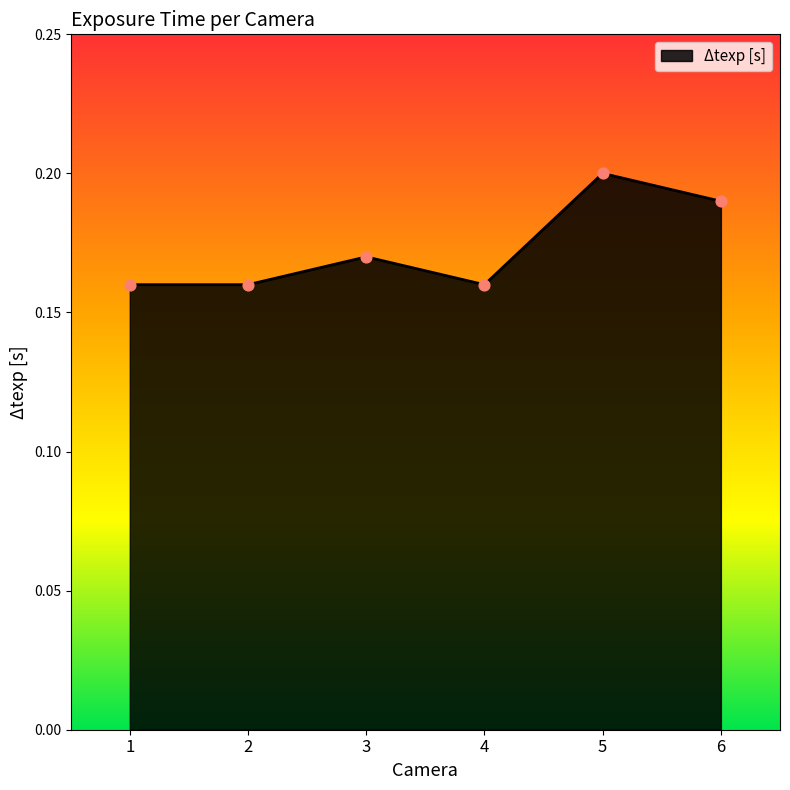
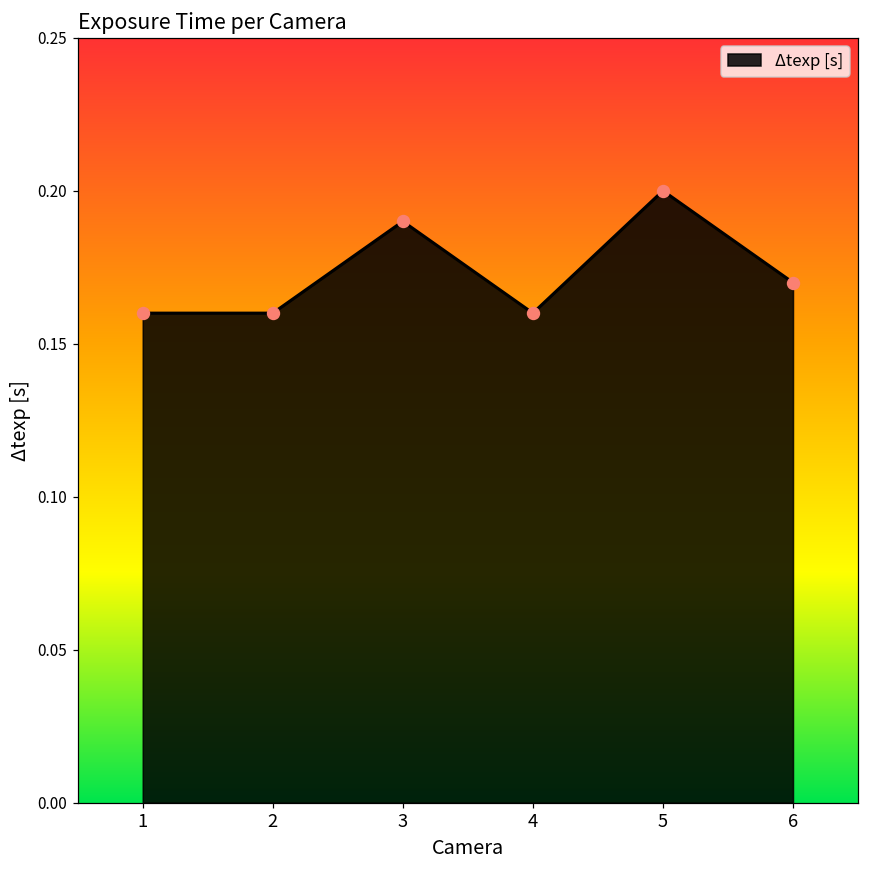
  {
    "1": 0.16,
    "2": 0.16,
-   "3": 0.17,
+   "3": 0.19,
    "4": 0.16,
    "5": 0.20,
-   "6": 0.19
+   "6": 0.17
  }
